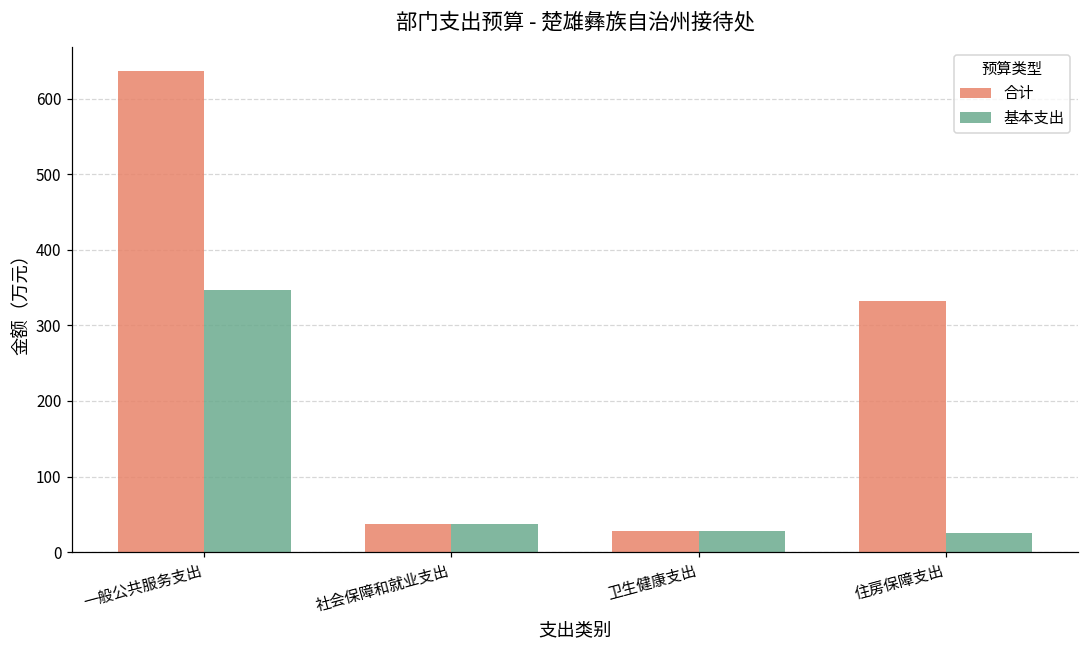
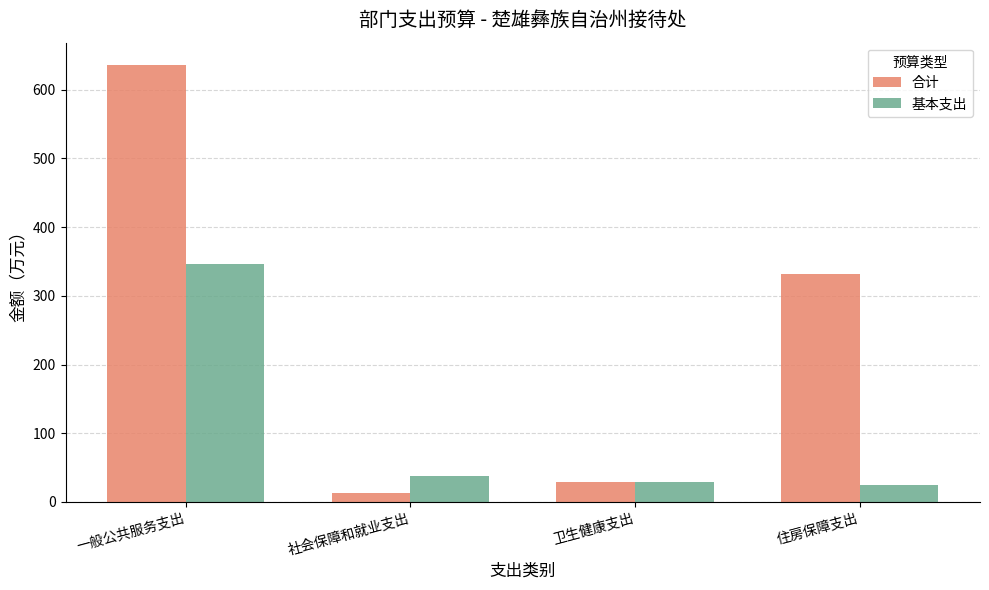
  {
    "合计": {
      "一般公共服务支出": 640,
-     "社会保障和就业支出": 40,
+     "社会保障和就业支出": 10,
      "卫生健康支出": 30,
      "住房保障支出": 330
    },
    "基本支出": {
      "一般公共服务支出": 350,
      "社会保障和就业支出": 40,
      "卫生健康支出": 30,
      "住房保障支出": 20
    }
  }
